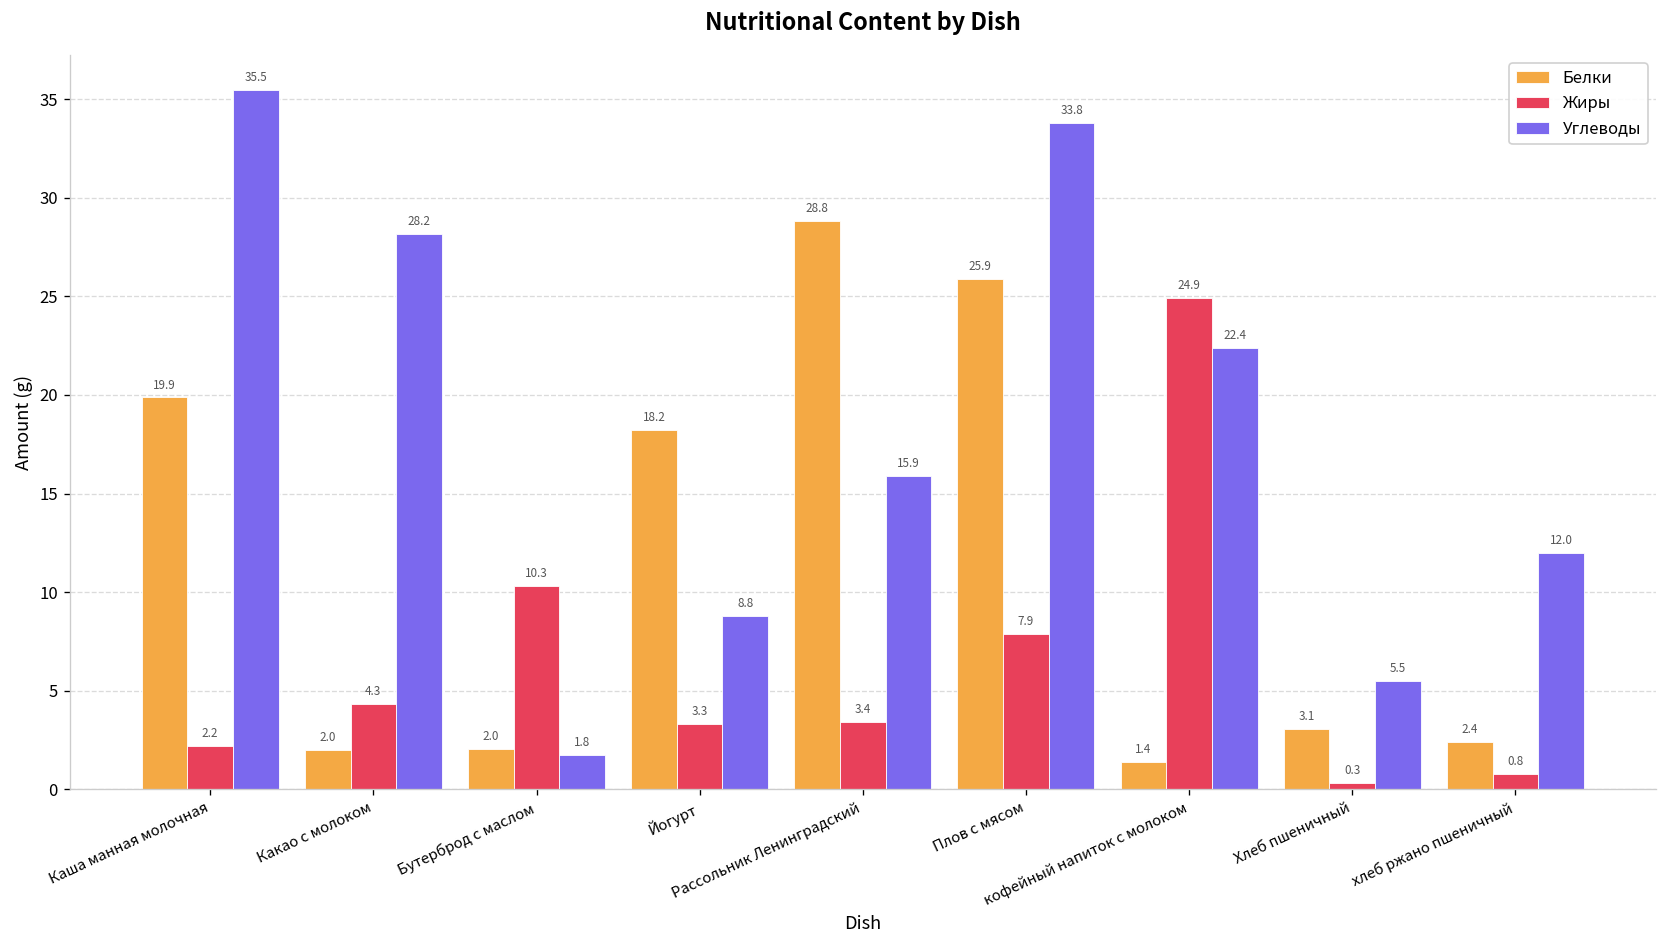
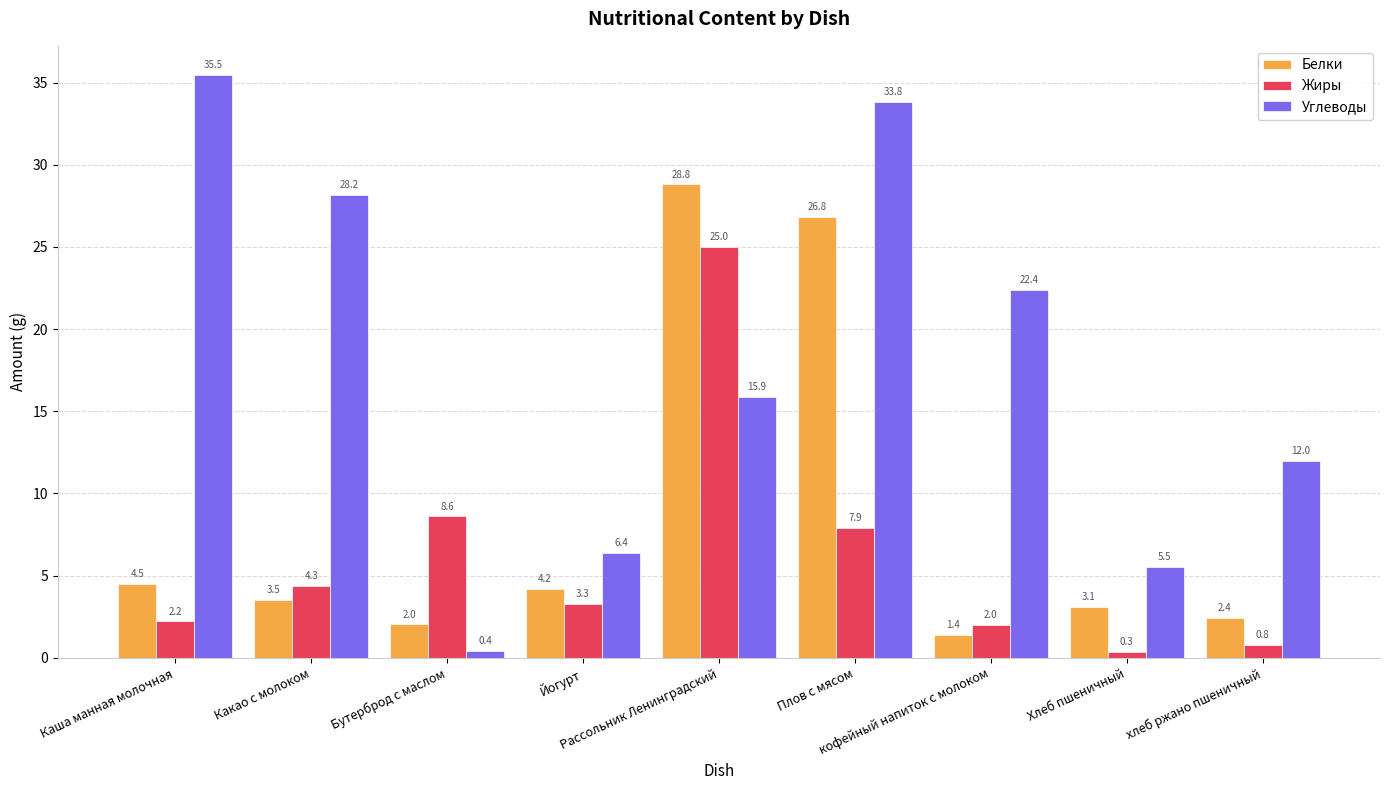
  {
    "Белки": {
-     "Каша манная молочная": 19.9,
-     "Какао с молоком": 2.0,
+     "Каша манная молочная": 4.5,
+     "Какао с молоком": 3.5,
      "Бутерброд с маслом": 2.0,
-     "Йогурт": 18.2,
+     "Йогурт": 4.2,
      "Рассольник Ленинградский": 28.8,
-     "Плов с мясом": 25.9,
+     "Плов с мясом": 26.8,
      "кофейный напиток с молоком": 1.4,
      "Хлеб пшеничный": 3.1,
      "хлеб ржано пшеничный": 2.4
    },
    "Жиры": {
      "Каша манная молочная": 2.2,
      "Какао с молоком": 4.3,
-     "Бутерброд с маслом": 10.3,
+     "Бутерброд с маслом": 8.6,
      "Йогурт": 3.3,
-     "Рассольник Ленинградский": 3.4,
+     "Рассольник Ленинградский": 25.0,
      "Плов с мясом": 7.9,
-     "кофейный напиток с молоком": 24.9,
+     "кофейный напиток с молоком": 2.0,
      "Хлеб пшеничный": 0.3,
      "хлеб ржано пшеничный": 0.8
    },
    "Углеводы": {
      "Каша манная молочная": 35.5,
      "Какао с молоком": 28.2,
-     "Бутерброд с маслом": 1.8,
-     "Йогурт": 8.8,
+     "Бутерброд с маслом": 0.4,
+     "Йогурт": 6.4,
      "Рассольник Ленинградский": 15.9,
      "Плов с мясом": 33.8,
      "кофейный напиток с молоком": 22.4,
      "Хлеб пшеничный": 5.5,
      "хлеб ржано пшеничный": 12.0
    }
  }
